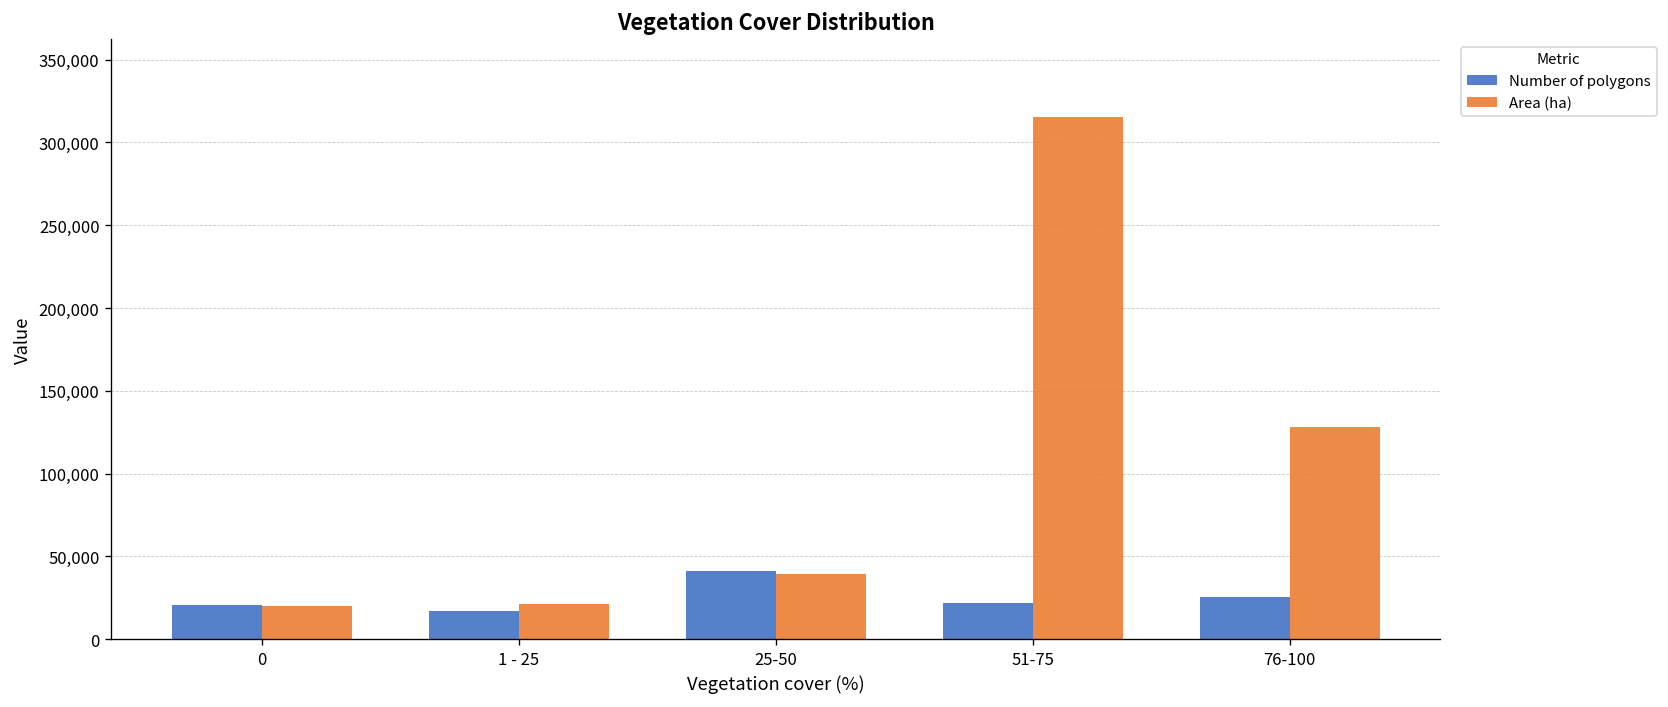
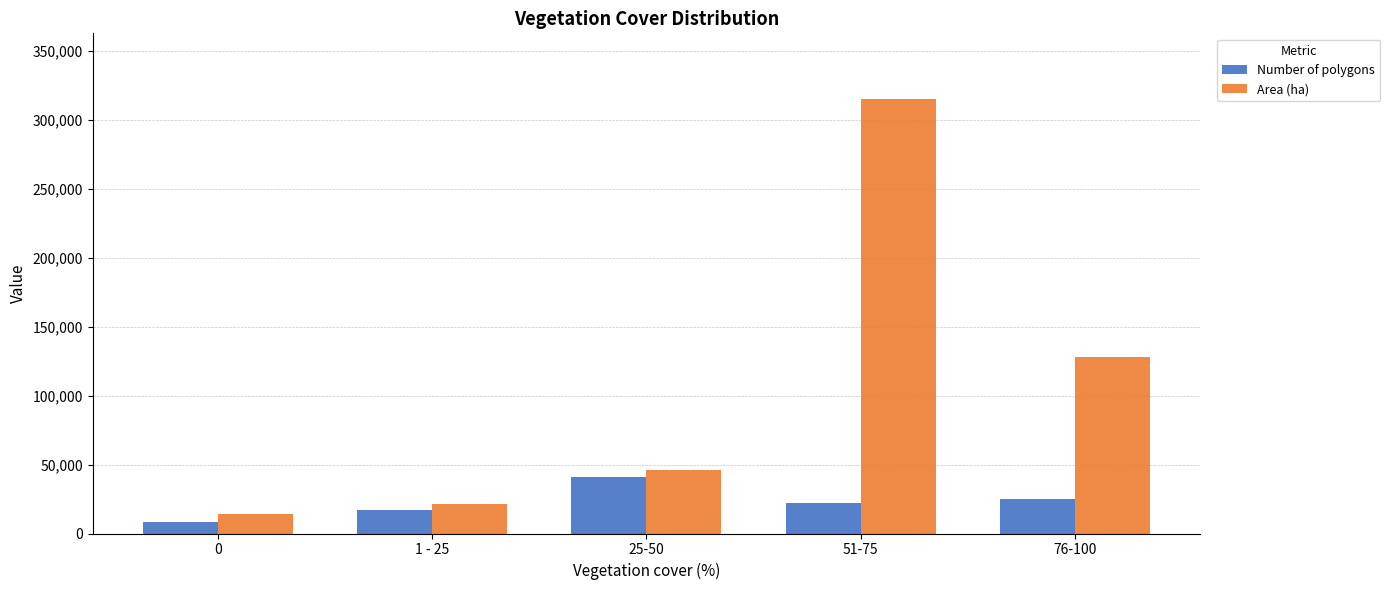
  {
    "Number of polygons": {
-     "0": "21,000",
+     "0": "8,000",
      "1 - 25": "17,000",
      "25-50": "41,000",
      "51-75": "22,000",
      "76-100": "25,000"
    },
    "Area (ha)": {
-     "0": "20,000",
+     "0": "14,000",
      "1 - 25": "21,000",
-     "25-50": "40,000",
+     "25-50": "46,000",
      "51-75": "315,000",
      "76-100": "128,000"
    }
  }
